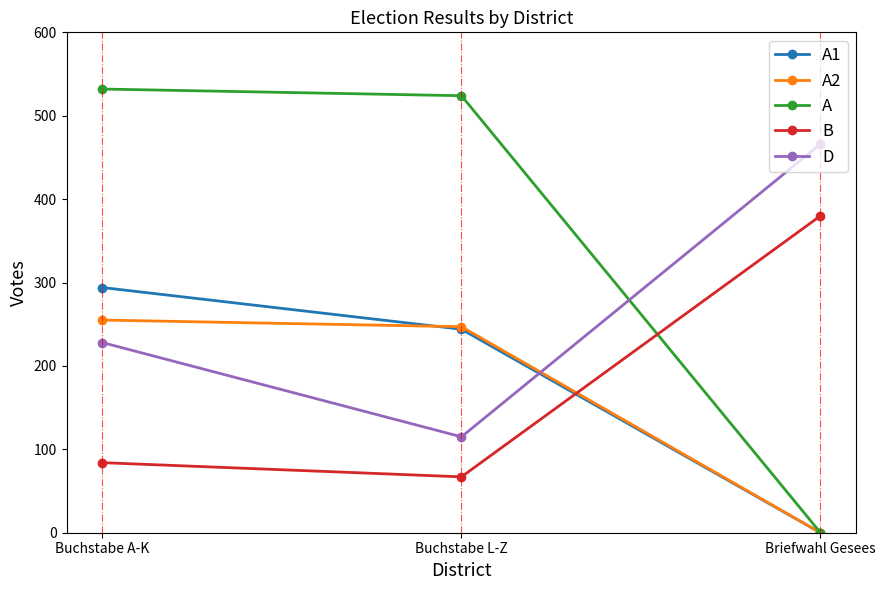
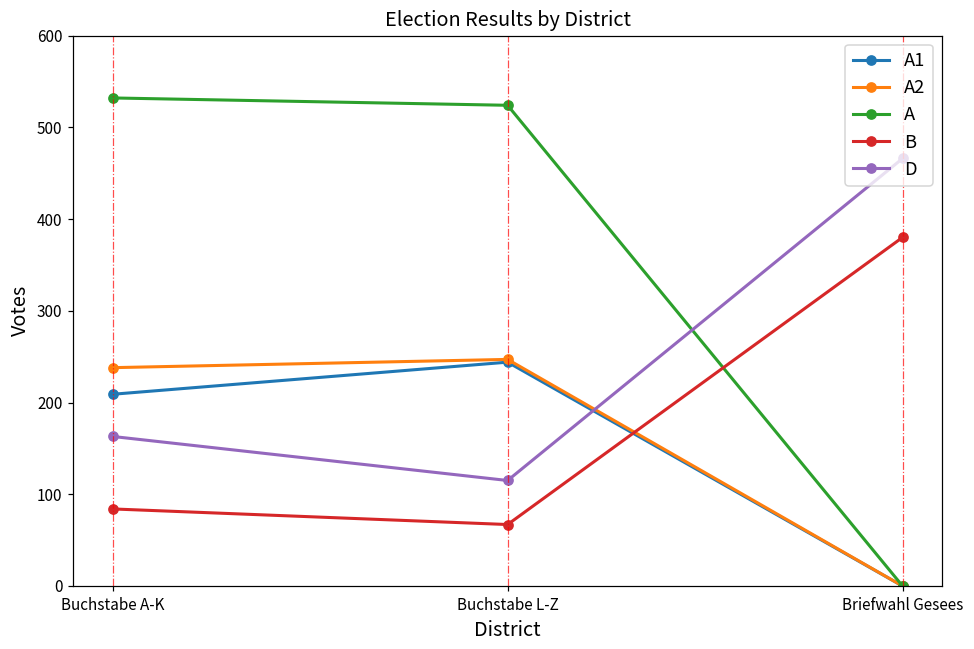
  {
    "A1": {
-     "Buchstabe A-K": 290
+     "Buchstabe A-K": 210
    },
    "A2": {
-     "Buchstabe A-K": 260
+     "Buchstabe A-K": 240
    },
    "A": {
      "Buchstabe A-K": 530,
      "Buchstabe L-Z": 520
    },
    "B": {
      "Buchstabe A-K": 80,
      "Buchstabe L-Z": 70,
      "Briefwahl Gesees": 380
    },
    "D": {
-     "Buchstabe A-K": 230,
+     "Buchstabe A-K": 160,
      "Buchstabe L-Z": 120
    }
  }
